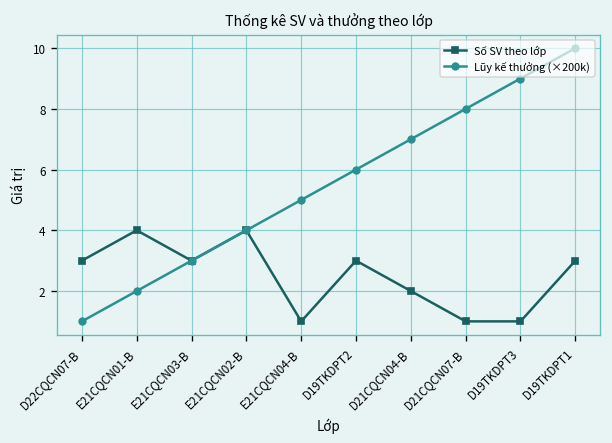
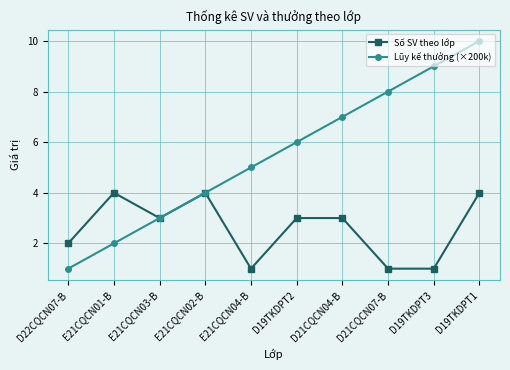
  {
    "Số SV theo lớp": {
-     "D22CQCN07-B": 3,
+     "D22CQCN07-B": 2,
      "E21CQCN01-B": 4,
      "E21CQCN04-B": 1,
      "D19TKDPT2": 3,
-     "D21CQCN04-B": 2,
+     "D21CQCN04-B": 3,
      "D21CQCN07-B": 1,
      "D19TKDPT3": 1,
-     "D19TKDPT1": 3
+     "D19TKDPT1": 4
    },
    "Lũy kế thưởng (×200k)": {
      "D22CQCN07-B": 1,
      "E21CQCN01-B": 2,
      "E21CQCN04-B": 5,
      "D19TKDPT2": 6,
      "D21CQCN04-B": 7,
      "D21CQCN07-B": 8,
      "D19TKDPT3": 9
    }
  }
